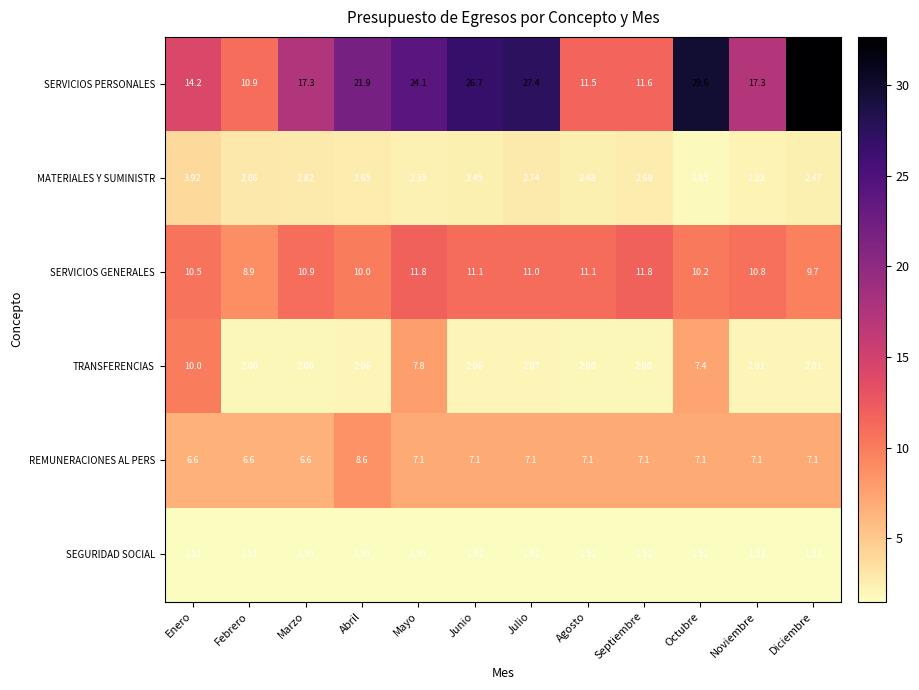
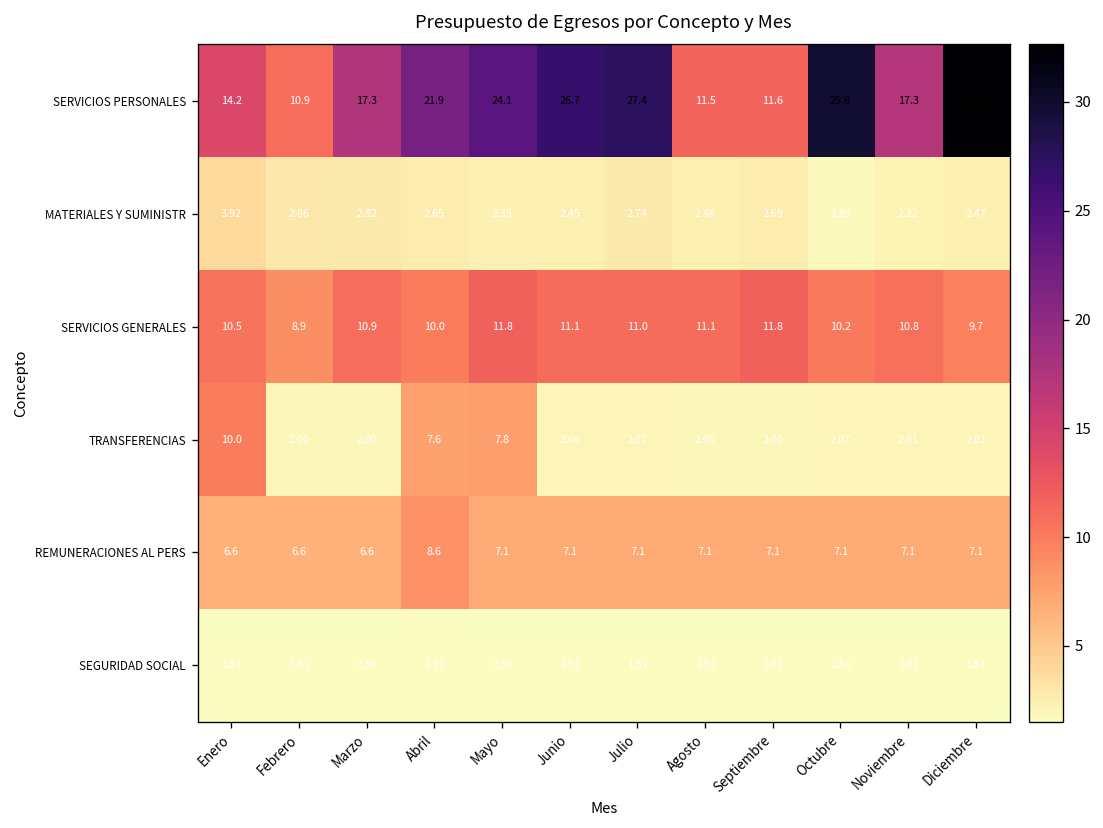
  {
    "SERVICIOS PERSONALES": {
      "Enero": 14.2,
      "Febrero": 10.9,
      "Marzo": 17.3,
      "Abril": 21.9,
      "Mayo": 24.1,
      "Junio": 26.7,
      "Julio": 27.4,
      "Agosto": 11.5,
      "Septiembre": 11.6,
      "Octubre": 29.6,
      "Noviembre": 17.3
    },
    "MATERIALES Y SUMINISTR": {
      "Enero": 3.92,
      "Febrero": 2.86,
      "Marzo": 2.82,
      "Abril": 2.65,
      "Mayo": 2.35,
      "Junio": 2.45,
      "Julio": 2.74,
      "Agosto": 2.48,
      "Septiembre": 2.69,
      "Octubre": 1.85,
      "Noviembre": 2.22,
      "Diciembre": 2.47
    },
    "SERVICIOS GENERALES": {
      "Enero": 10.5,
      "Febrero": 8.9,
      "Marzo": 10.9,
      "Abril": 10.0,
      "Mayo": 11.8,
      "Junio": 11.1,
      "Julio": 11.0,
      "Agosto": 11.1,
      "Septiembre": 11.8,
      "Octubre": 10.2,
      "Noviembre": 10.8,
      "Diciembre": 9.7
    },
    "TRANSFERENCIAS": {
      "Enero": 10.0,
      "Febrero": 2.00,
      "Marzo": 2.00,
-     "Abril": 2.06,
+     "Abril": 7.6,
      "Mayo": 7.8,
      "Junio": 2.06,
      "Julio": 2.07,
      "Agosto": 2.00,
      "Septiembre": 2.00,
-     "Octubre": 7.4,
+     "Octubre": 2.07,
      "Noviembre": 2.01,
      "Diciembre": 2.01
    },
    "REMUNERACIONES AL PERS": {
      "Enero": 6.6,
      "Febrero": 6.6,
      "Marzo": 6.6,
      "Abril": 8.6,
      "Mayo": 7.1,
      "Junio": 7.1,
      "Julio": 7.1,
      "Agosto": 7.1,
      "Septiembre": 7.1,
      "Octubre": 7.1,
      "Noviembre": 7.1,
      "Diciembre": 7.1
    },
    "SEGURIDAD SOCIAL": {
      "Enero": 1.51,
      "Febrero": 1.51,
      "Marzo": 1.51,
      "Abril": 1.51,
      "Mayo": 1.51,
      "Junio": 1.51,
      "Julio": 1.51,
      "Agosto": 1.51,
      "Septiembre": 1.51,
      "Octubre": 1.51,
      "Noviembre": 1.51,
      "Diciembre": 1.51
    }
  }
